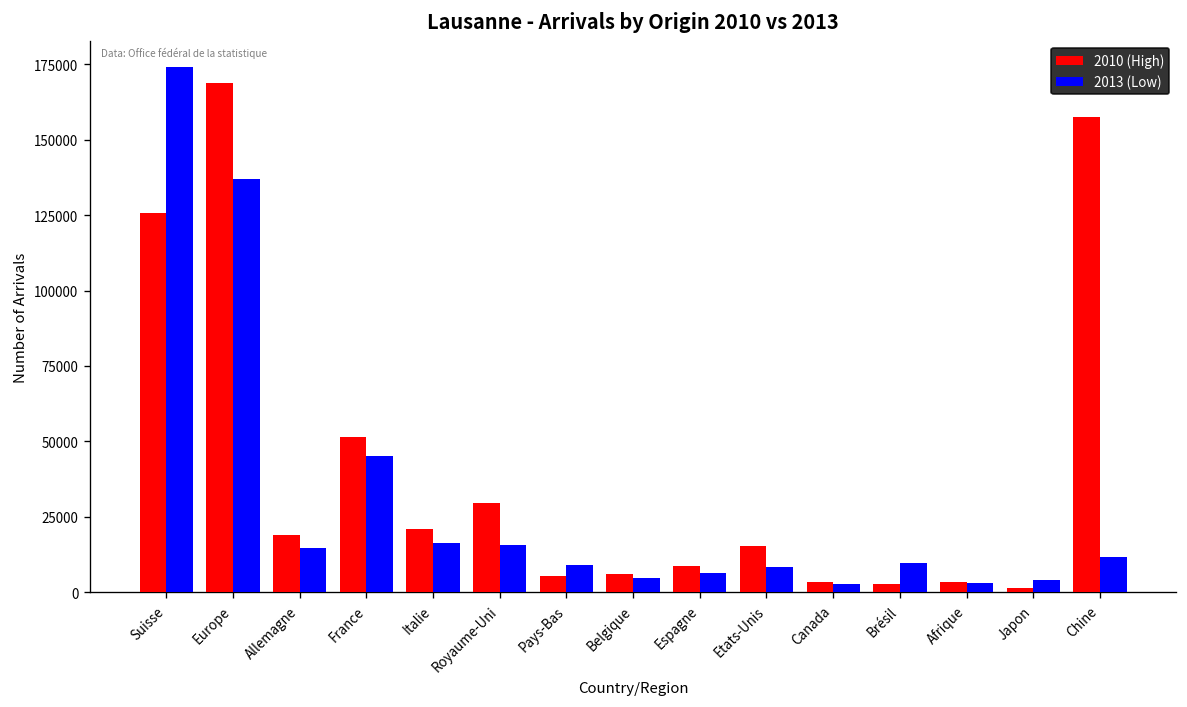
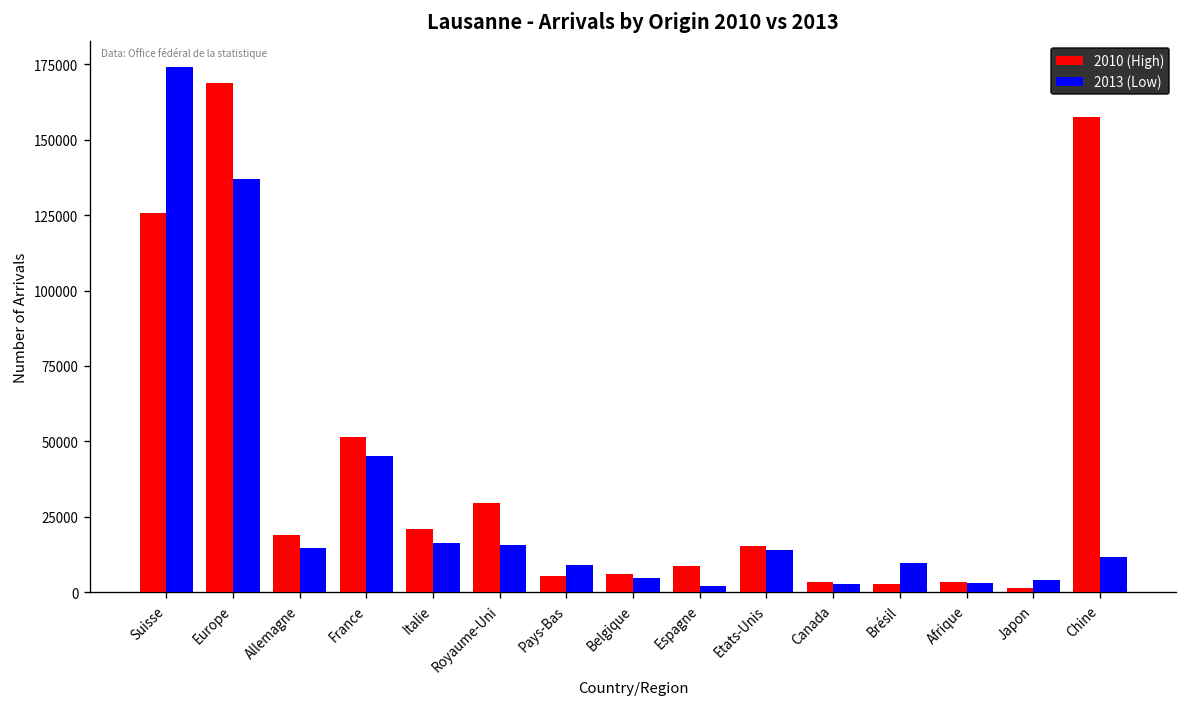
  {
    "2010 (High)": {
      "Suisse": 126000,
      "Europe": 169000,
      "Allemagne": 19000,
      "France": 52000,
      "Italie": 21000,
      "Royaume-Uni": 30000,
      "Pays-Bas": 6000,
      "Belgique": 6000,
      "Espagne": 9000,
      "Etats-Unis": 15000,
      "Canada": 4000,
      "Brésil": 3000,
      "Afrique": 3000,
      "Japon": 1000,
      "Chine": 157000
    },
    "2013 (Low)": {
      "Suisse": 174000,
      "Europe": 137000,
      "Allemagne": 15000,
      "France": 45000,
      "Italie": 16000,
      "Royaume-Uni": 16000,
      "Pays-Bas": 9000,
      "Belgique": 5000,
-     "Espagne": 6000,
-     "Etats-Unis": 8000,
+     "Espagne": 2000,
+     "Etats-Unis": 14000,
      "Canada": 3000,
      "Brésil": 10000,
      "Afrique": 3000,
      "Japon": 4000,
      "Chine": 12000
    }
  }
